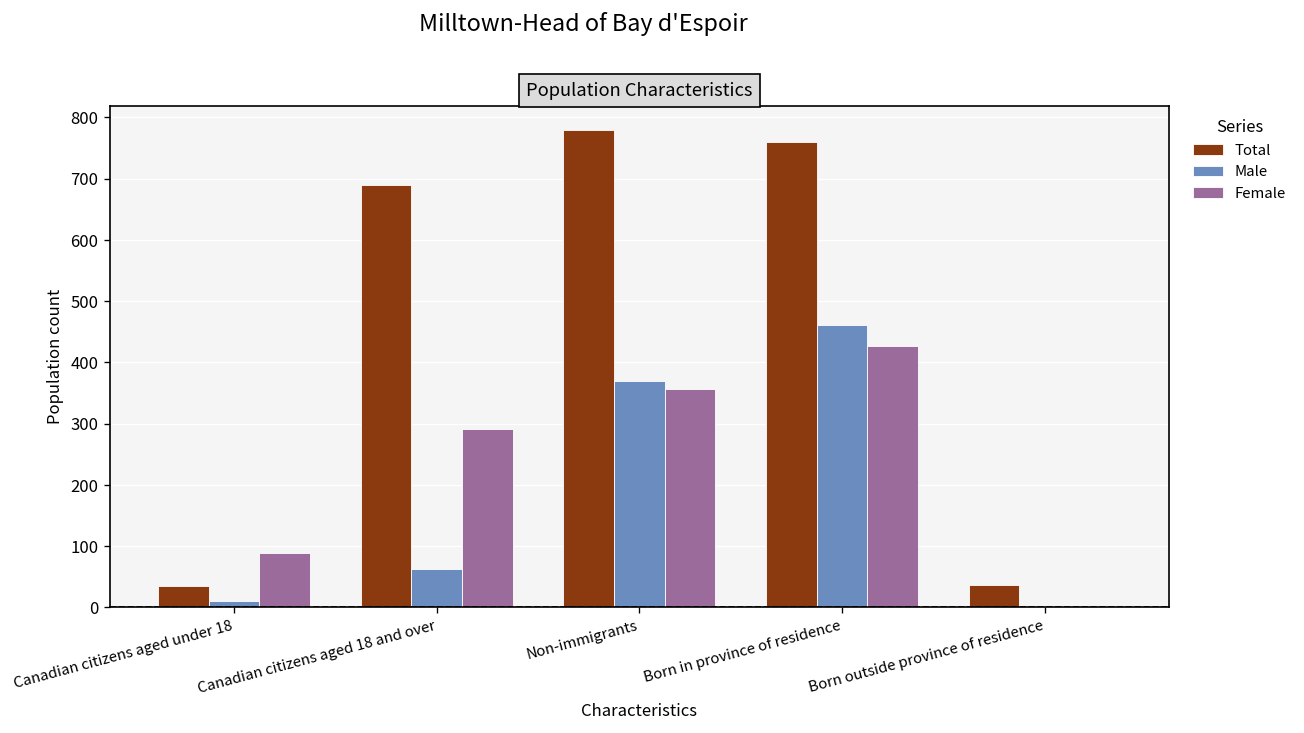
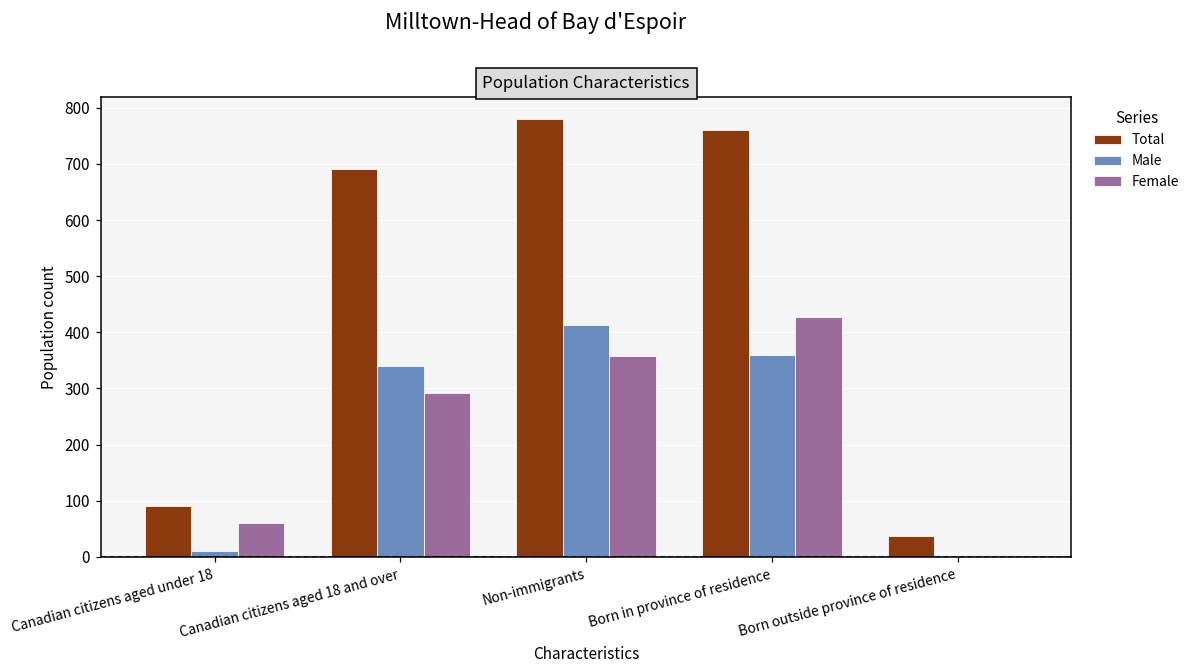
  {
    "Total": {
-     "Canadian citizens aged under 18": 40,
+     "Canadian citizens aged under 18": 90,
      "Canadian citizens aged 18 and over": 690,
      "Non-immigrants": 780,
      "Born in province of residence": 760,
      "Born outside province of residence": 40
    },
    "Male": {
      "Canadian citizens aged under 18": 10,
-     "Canadian citizens aged 18 and over": 60,
-     "Non-immigrants": 370,
-     "Born in province of residence": 460,
+     "Canadian citizens aged 18 and over": 340,
+     "Non-immigrants": 410,
+     "Born in province of residence": 360,
      "Born outside province of residence": 0
    },
    "Female": {
-     "Canadian citizens aged under 18": 90,
+     "Canadian citizens aged under 18": 60,
      "Canadian citizens aged 18 and over": 290,
      "Non-immigrants": 360,
      "Born in province of residence": 430,
      "Born outside province of residence": 0
    }
  }
